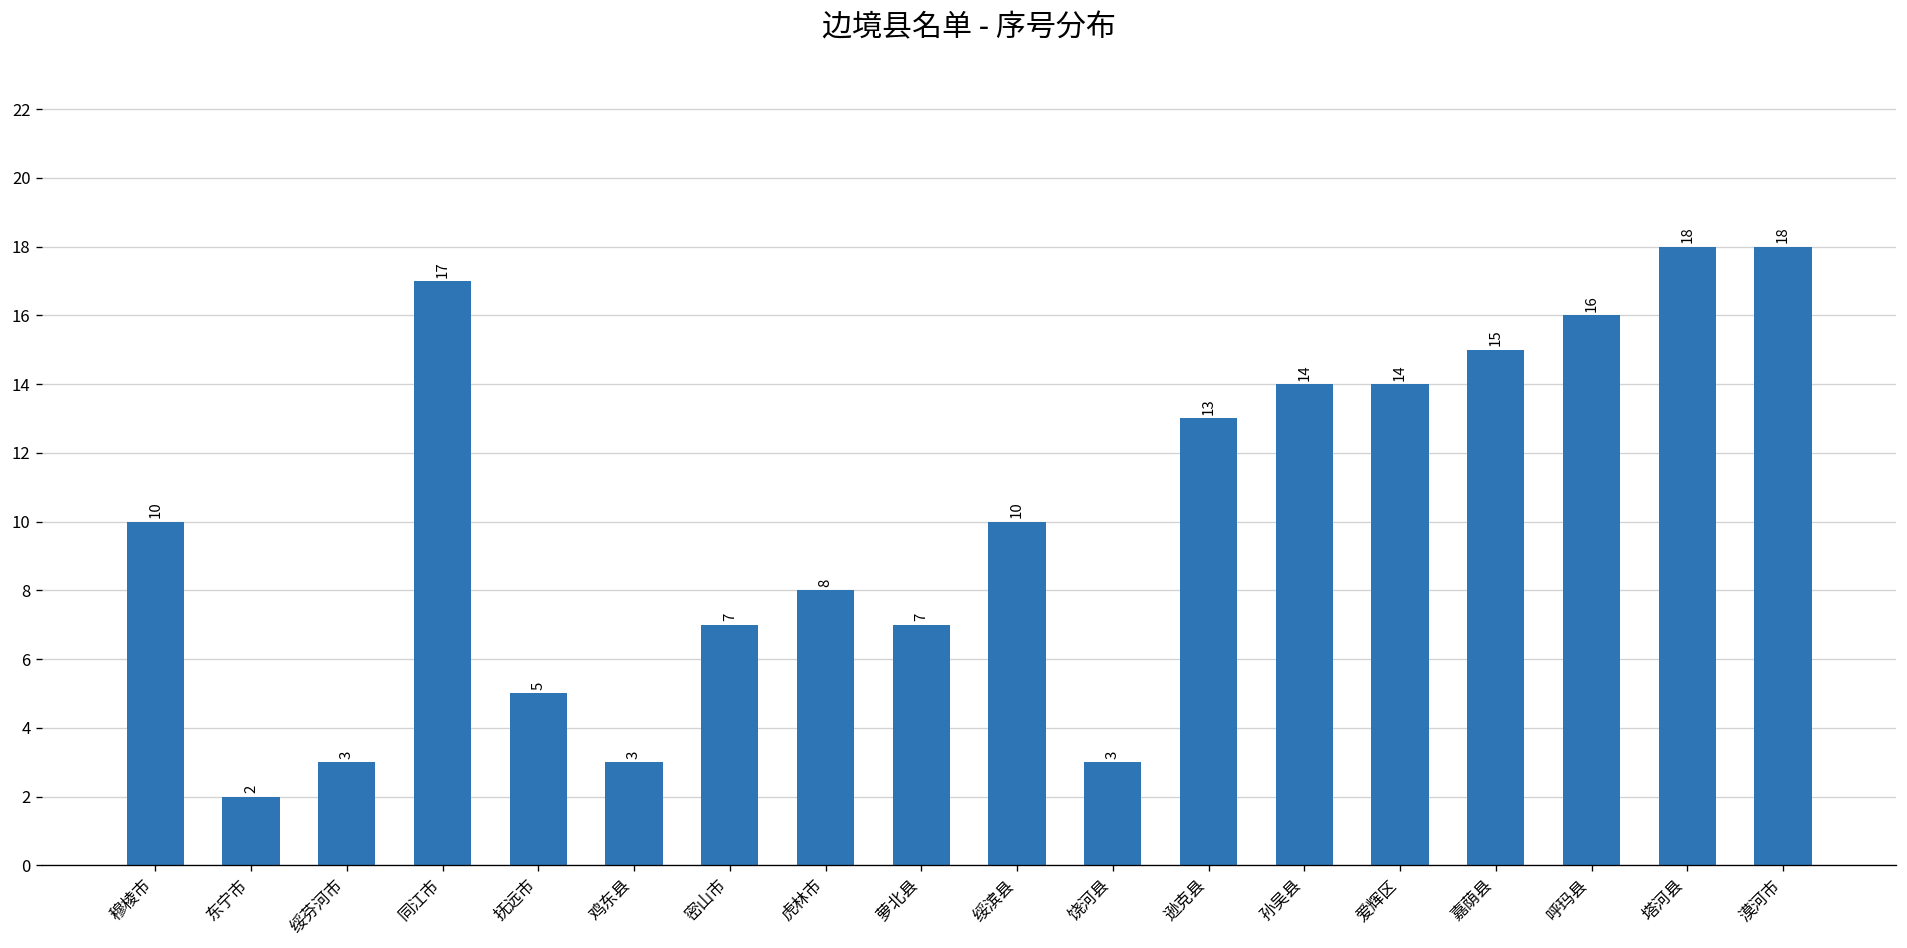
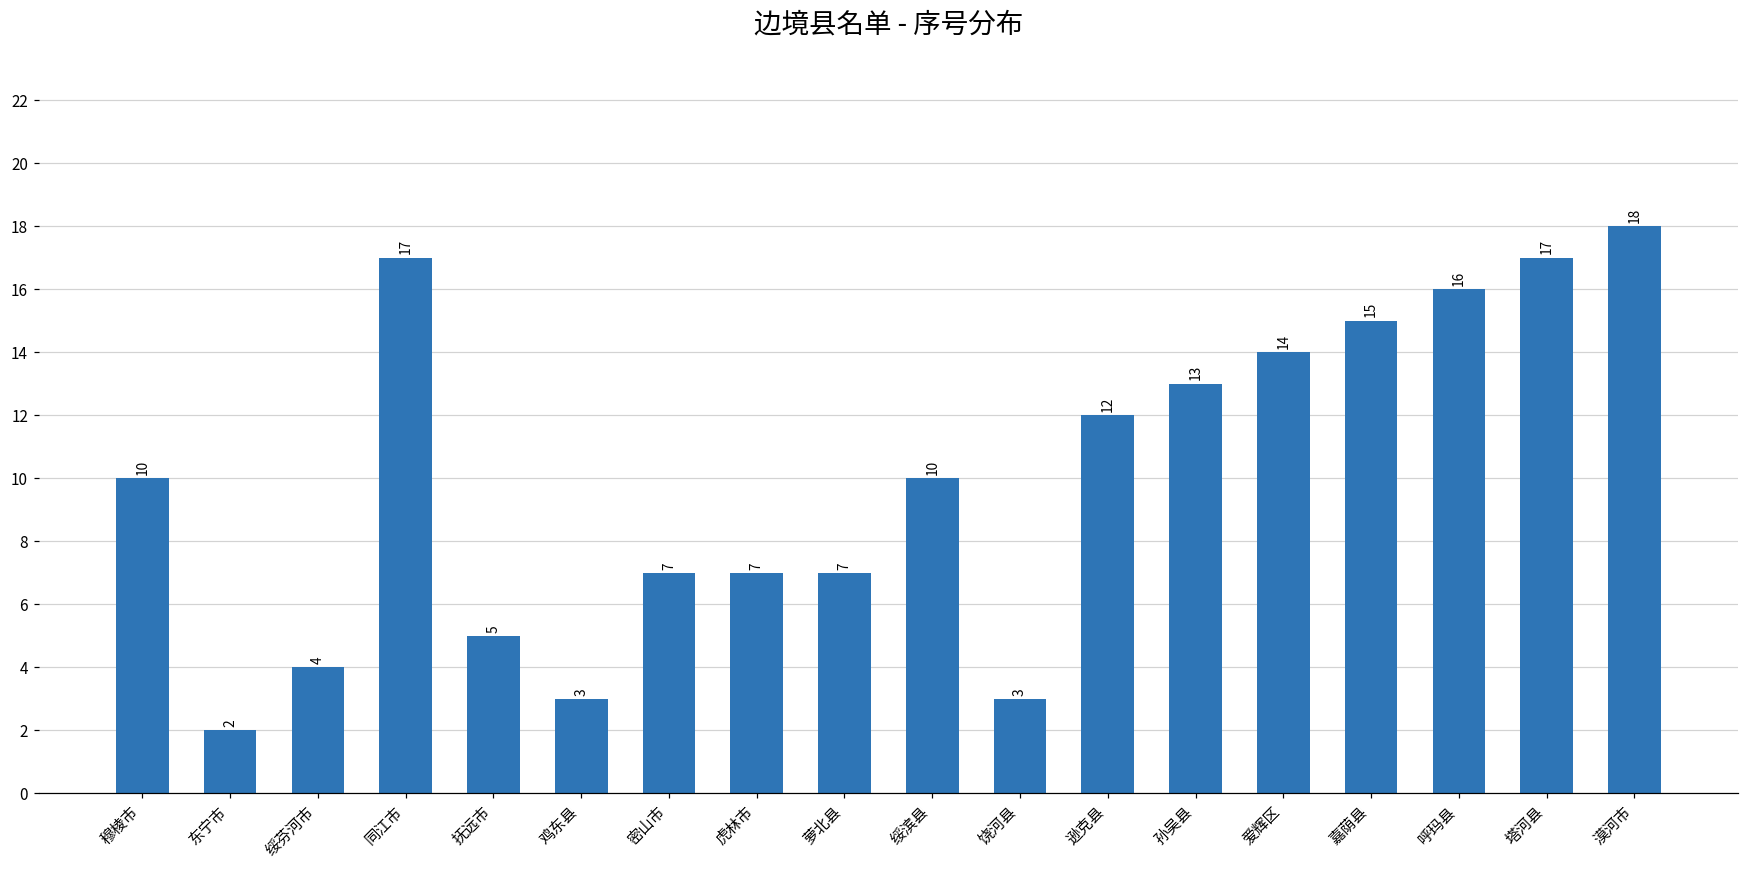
  {
    "穆棱市": 10,
    "东宁市": 2,
-   "绥芬河市": 3,
+   "绥芬河市": 4,
    "同江市": 17,
    "抚远市": 5,
    "鸡东县": 3,
    "密山市": 7,
-   "虎林市": 8,
+   "虎林市": 7,
    "萝北县": 7,
    "绥滨县": 10,
    "饶河县": 3,
-   "逊克县": 13,
-   "孙吴县": 14,
+   "逊克县": 12,
+   "孙吴县": 13,
    "爱辉区": 14,
    "嘉荫县": 15,
    "呼玛县": 16,
-   "塔河县": 18,
+   "塔河县": 17,
    "漠河市": 18
  }
